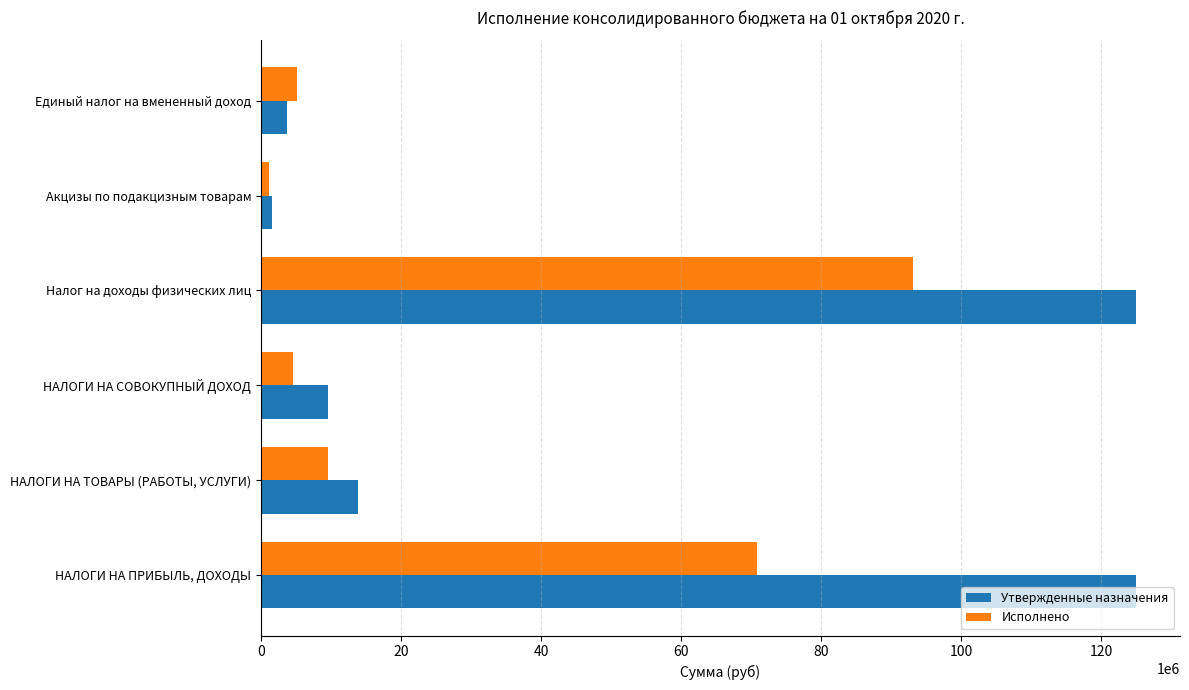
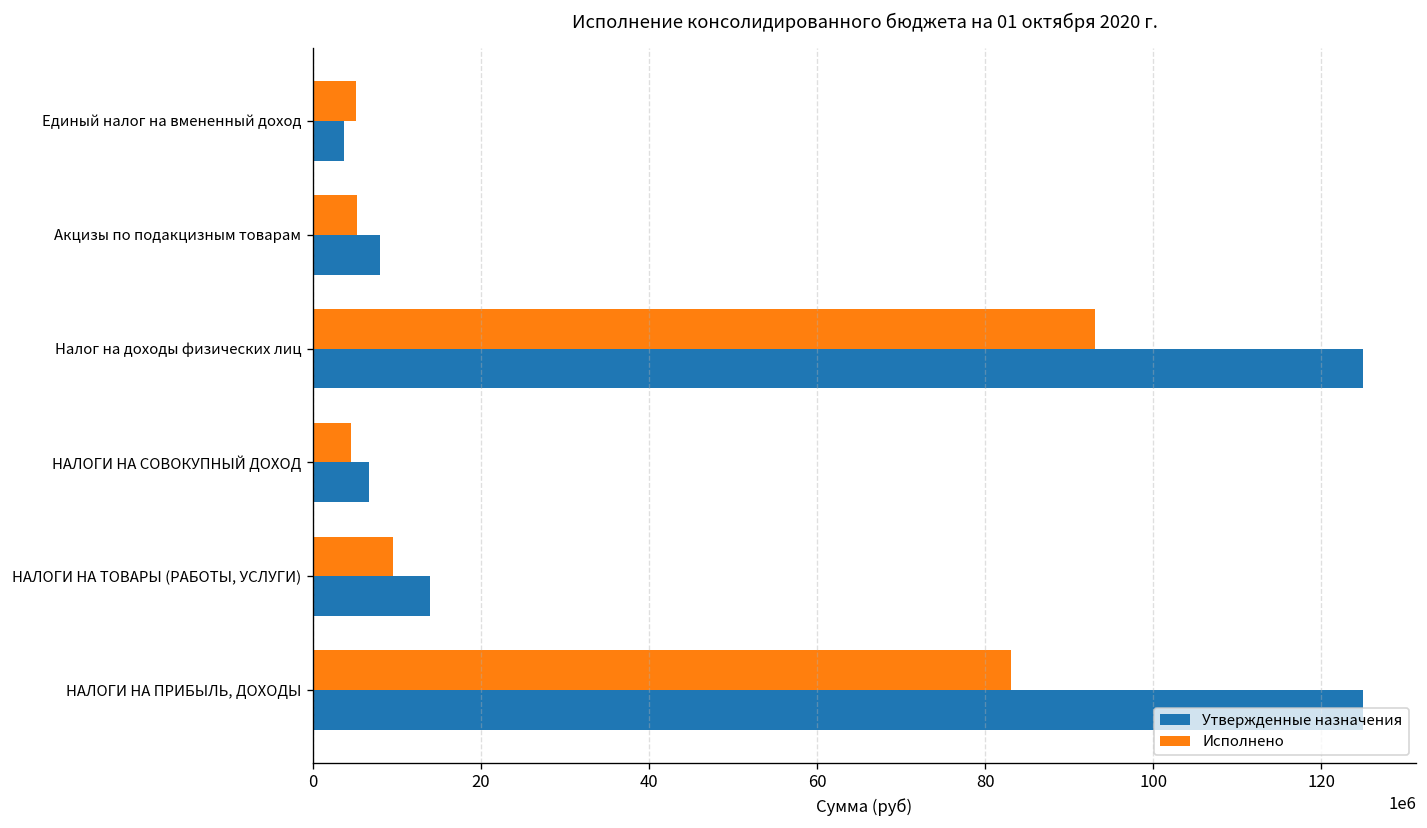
  {
    "Утвержденные назначения": {
      "Единый налог на вмененный доход": 4000000,
-     "Акцизы по подакцизным товарам": 2000000,
+     "Акцизы по подакцизным товарам": 8000000,
      "Налог на доходы физических лиц": 125000000,
-     "НАЛОГИ НА СОВОКУПНЫЙ ДОХОД": 10000000,
+     "НАЛОГИ НА СОВОКУПНЫЙ ДОХОД": 7000000,
      "НАЛОГИ НА ТОВАРЫ (РАБОТЫ, УСЛУГИ)": 14000000
    },
    "Исполнено": {
      "Единый налог на вмененный доход": 5000000,
-     "Акцизы по подакцизным товарам": 1000000,
+     "Акцизы по подакцизным товарам": 5000000,
      "Налог на доходы физических лиц": 93000000,
      "НАЛОГИ НА СОВОКУПНЫЙ ДОХОД": 5000000,
      "НАЛОГИ НА ТОВАРЫ (РАБОТЫ, УСЛУГИ)": 10000000,
-     "НАЛОГИ НА ПРИБЫЛЬ, ДОХОДЫ": 71000000
+     "НАЛОГИ НА ПРИБЫЛЬ, ДОХОДЫ": 83000000
    }
  }
